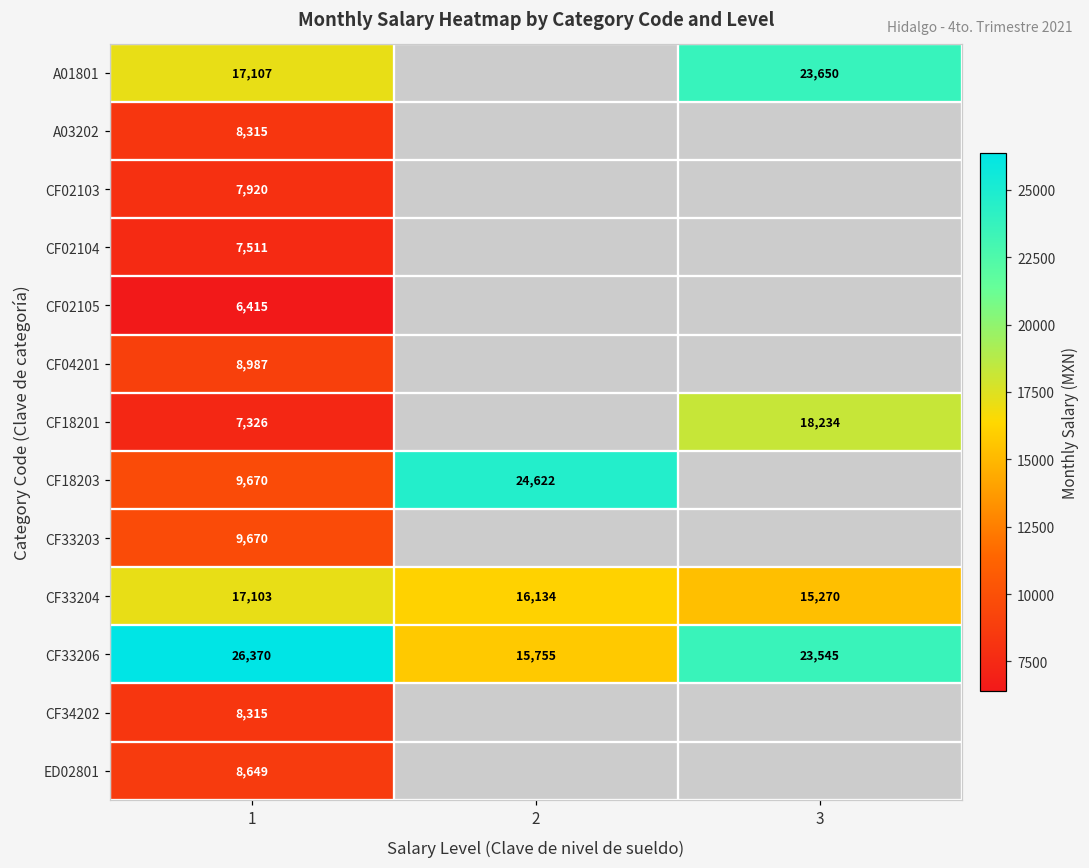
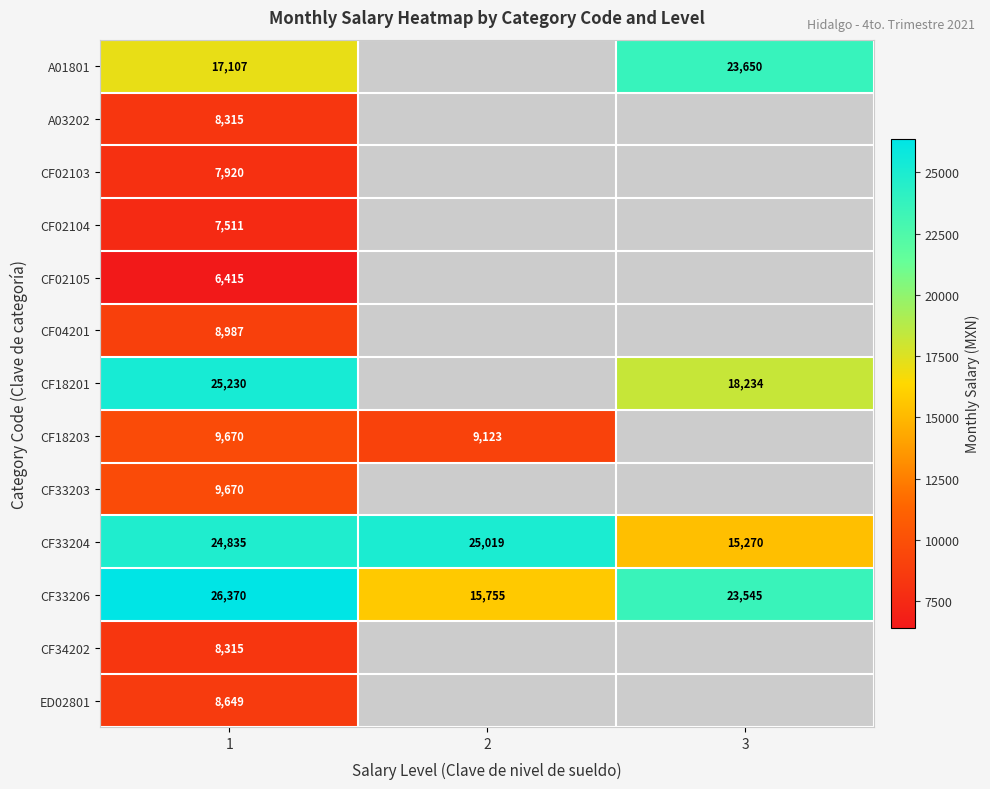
  {
    "A01801": {
      "1": "17,107",
      "3": "23,650"
    },
    "A03202": {
      "1": "8,315"
    },
    "CF02103": {
      "1": "7,920"
    },
    "CF02104": {
      "1": "7,511"
    },
    "CF02105": {
      "1": "6,415"
    },
    "CF04201": {
      "1": "8,987"
    },
    "CF18201": {
-     "1": "7,326",
+     "1": "25,230",
      "3": "18,234"
    },
    "CF18203": {
      "1": "9,670",
-     "2": "24,622"
+     "2": "9,123"
    },
    "CF33203": {
      "1": "9,670"
    },
    "CF33204": {
-     "1": "17,103",
-     "2": "16,134",
+     "1": "24,835",
+     "2": "25,019",
      "3": "15,270"
    },
    "CF33206": {
      "1": "26,370",
      "2": "15,755",
      "3": "23,545"
    },
    "CF34202": {
      "1": "8,315"
    },
    "ED02801": {
      "1": "8,649"
    }
  }
